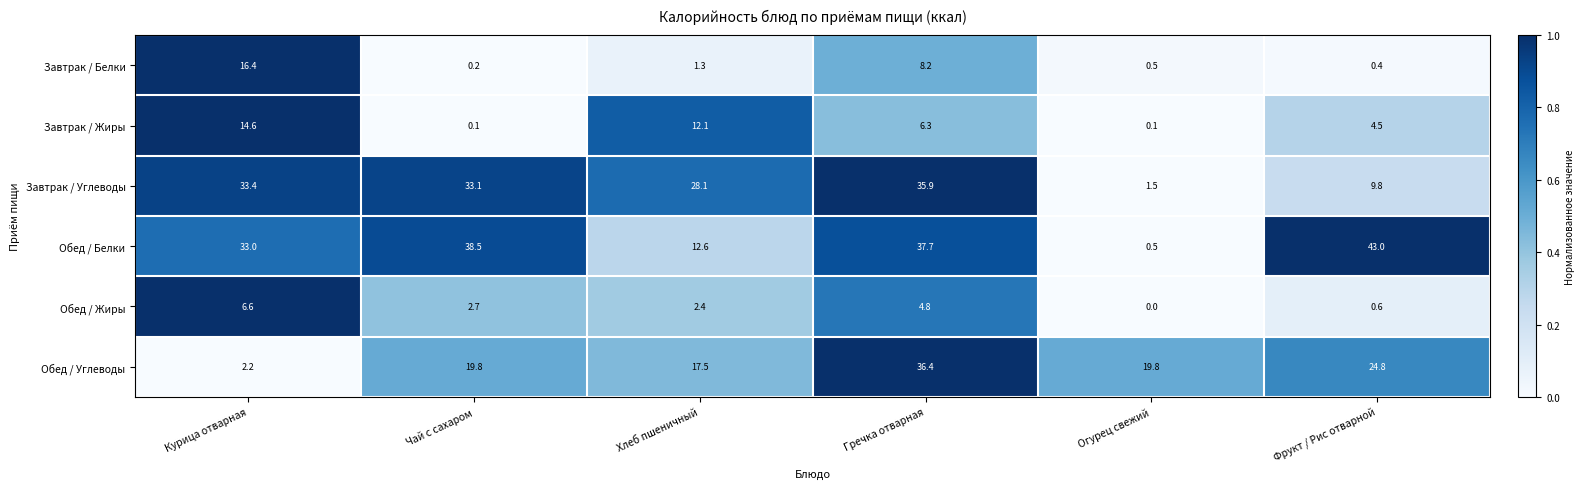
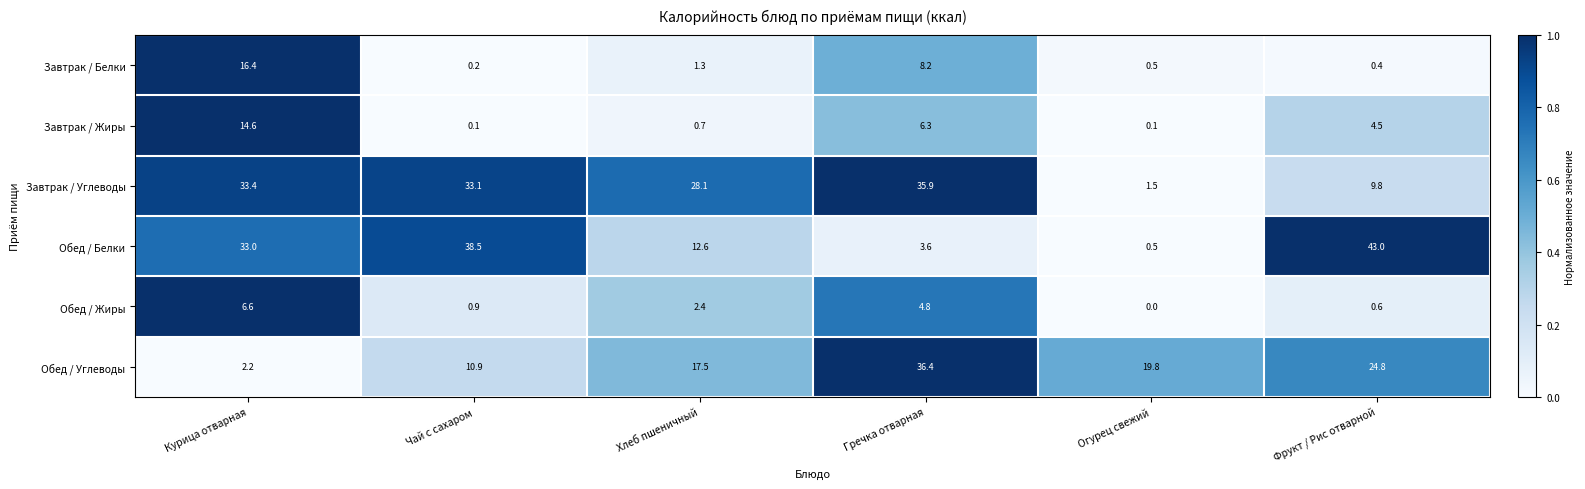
  {
    "Завтрак / Белки": {
      "Курица отварная": 16.4,
      "Чай с сахаром": 0.2,
      "Хлеб пшеничный": 1.3,
      "Гречка отварная": 8.2,
      "Огурец свежий": 0.5,
      "Фрукт / Рис отварной": 0.4
    },
    "Завтрак / Жиры": {
      "Курица отварная": 14.6,
      "Чай с сахаром": 0.1,
-     "Хлеб пшеничный": 12.1,
+     "Хлеб пшеничный": 0.7,
      "Гречка отварная": 6.3,
      "Огурец свежий": 0.1,
      "Фрукт / Рис отварной": 4.5
    },
    "Завтрак / Углеводы": {
      "Курица отварная": 33.4,
      "Чай с сахаром": 33.1,
      "Хлеб пшеничный": 28.1,
      "Гречка отварная": 35.9,
      "Огурец свежий": 1.5,
      "Фрукт / Рис отварной": 9.8
    },
    "Обед / Белки": {
      "Курица отварная": 33.0,
      "Чай с сахаром": 38.5,
      "Хлеб пшеничный": 12.6,
-     "Гречка отварная": 37.7,
+     "Гречка отварная": 3.6,
      "Огурец свежий": 0.5,
      "Фрукт / Рис отварной": 43.0
    },
    "Обед / Жиры": {
      "Курица отварная": 6.6,
-     "Чай с сахаром": 2.7,
+     "Чай с сахаром": 0.9,
      "Хлеб пшеничный": 2.4,
      "Гречка отварная": 4.8,
      "Огурец свежий": 0.0,
      "Фрукт / Рис отварной": 0.6
    },
    "Обед / Углеводы": {
      "Курица отварная": 2.2,
-     "Чай с сахаром": 19.8,
+     "Чай с сахаром": 10.9,
      "Хлеб пшеничный": 17.5,
      "Гречка отварная": 36.4,
      "Огурец свежий": 19.8,
      "Фрукт / Рис отварной": 24.8
    }
  }
